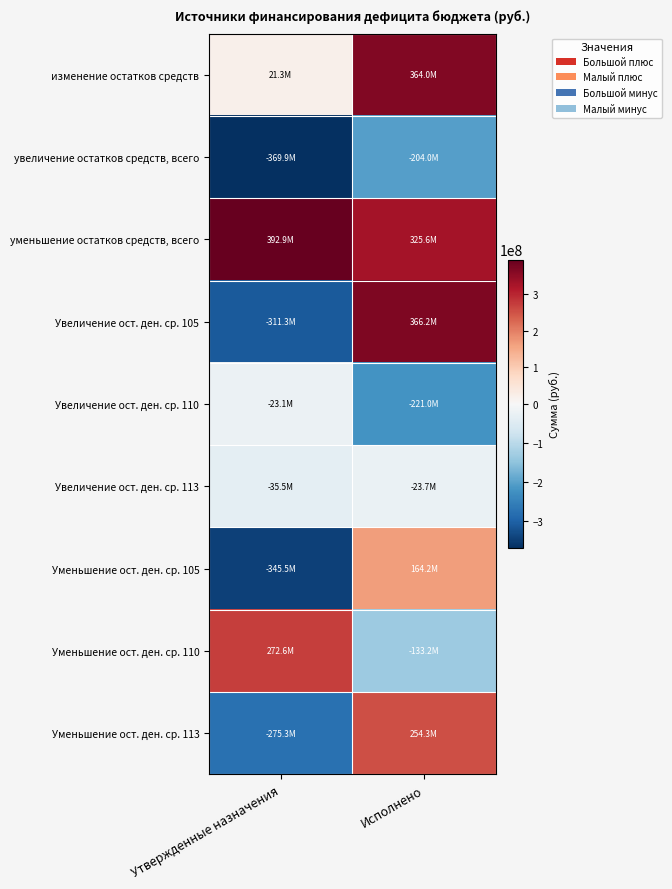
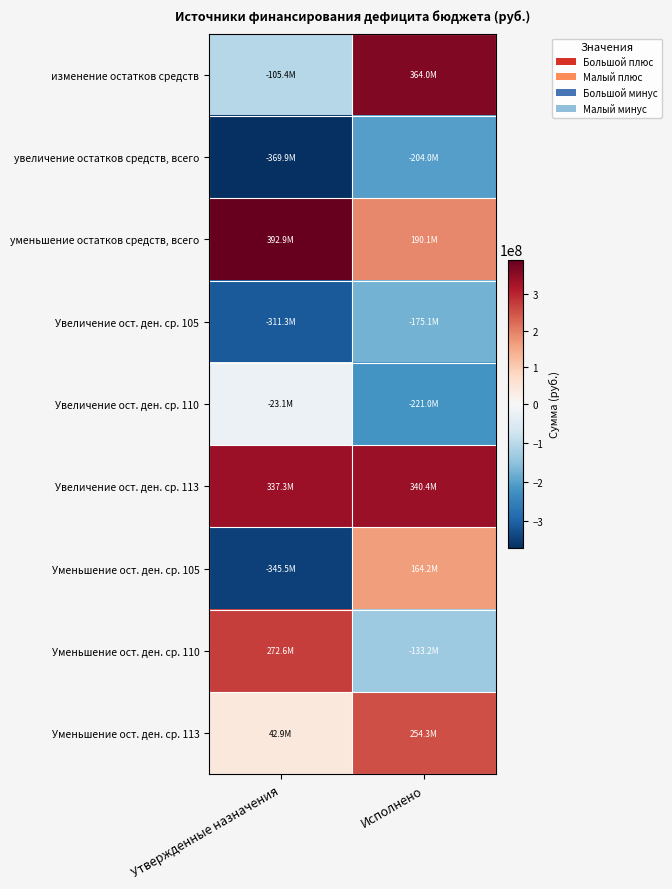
  {
    "изменение остатков средств": {
-     "Утвержденные назначения": "21.3M",
+     "Утвержденные назначения": "-105.4M",
      "Исполнено": "364.0M"
    },
    "увеличение остатков средств, всего": {
      "Утвержденные назначения": "-369.9M",
      "Исполнено": "-204.0M"
    },
    "уменьшение остатков средств, всего": {
      "Утвержденные назначения": "392.9M",
-     "Исполнено": "325.6M"
+     "Исполнено": "190.1M"
    },
    "Увеличение ост. ден. ср. 105": {
      "Утвержденные назначения": "-311.3M",
-     "Исполнено": "366.2M"
+     "Исполнено": "-175.1M"
    },
    "Увеличение ост. ден. ср. 110": {
      "Утвержденные назначения": "-23.1M",
      "Исполнено": "-221.0M"
    },
    "Увеличение ост. ден. ср. 113": {
-     "Утвержденные назначения": "-35.5M",
-     "Исполнено": "-23.7M"
+     "Утвержденные назначения": "337.3M",
+     "Исполнено": "340.4M"
    },
    "Уменьшение ост. ден. ср. 105": {
      "Утвержденные назначения": "-345.5M",
      "Исполнено": "164.2M"
    },
    "Уменьшение ост. ден. ср. 110": {
      "Утвержденные назначения": "272.6M",
      "Исполнено": "-133.2M"
    },
    "Уменьшение ост. ден. ср. 113": {
-     "Утвержденные назначения": "-275.3M",
+     "Утвержденные назначения": "42.9M",
      "Исполнено": "254.3M"
    }
  }
